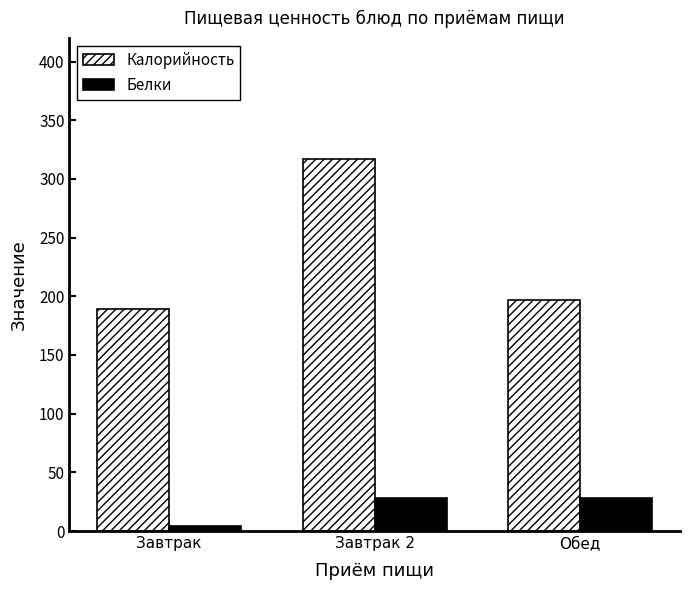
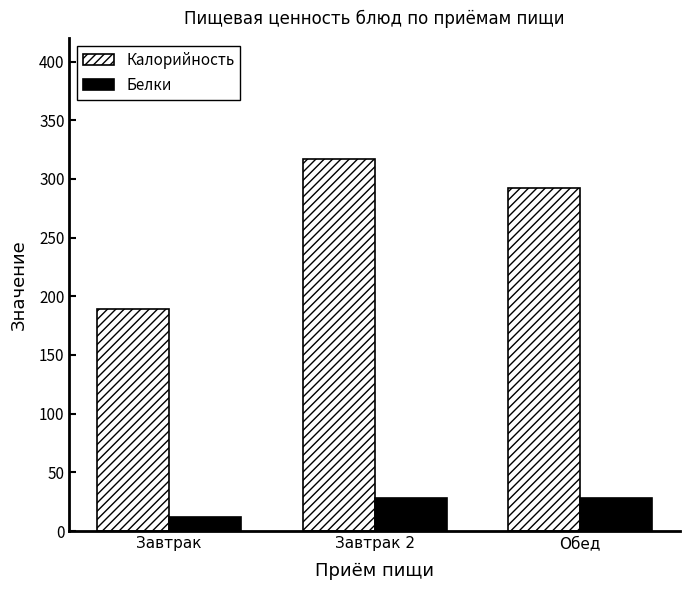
  {
    "Калорийность": {
      "Завтрак": 189,
      "Завтрак 2": 317,
-     "Обед": 197
+     "Обед": 292
    },
    "Белки": {
-     "Завтрак": 4,
+     "Завтрак": 12,
      "Завтрак 2": 28,
      "Обед": 28
    }
  }
